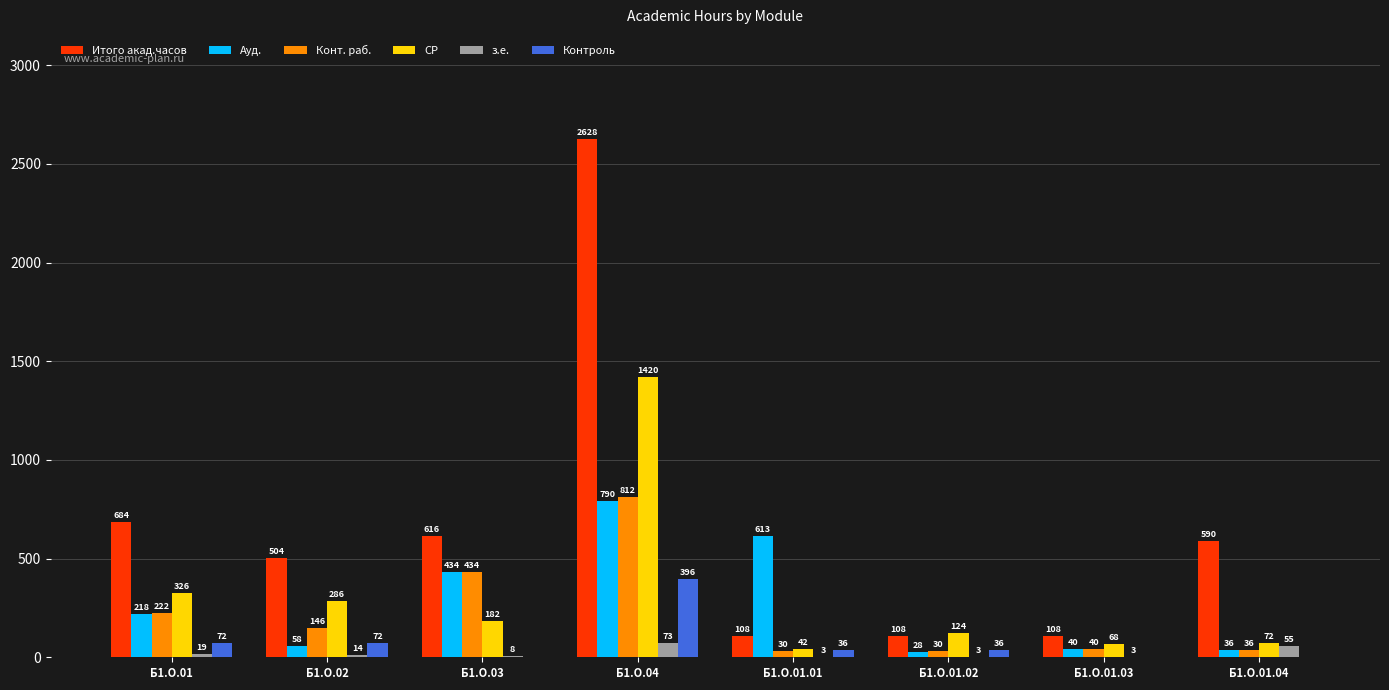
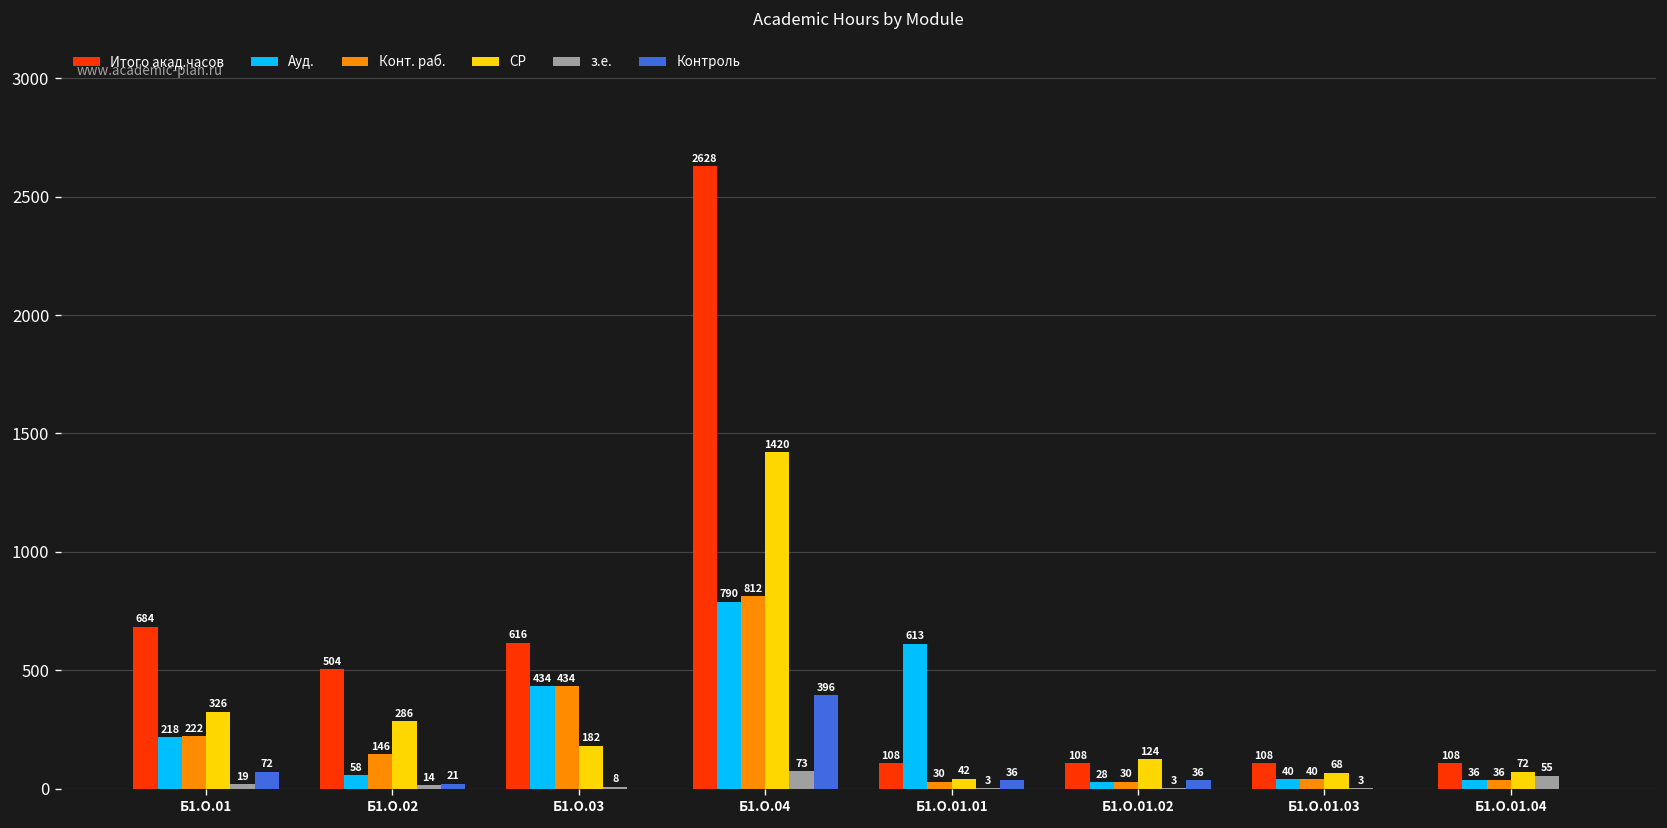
  {
    "Итого акад.часов": {
      "Б1.О.01": 684,
      "Б1.О.02": 504,
      "Б1.О.03": 616,
      "Б1.О.04": 2628,
      "Б1.О.01.01": 108,
      "Б1.О.01.02": 108,
      "Б1.О.01.03": 108,
-     "Б1.О.01.04": 590
+     "Б1.О.01.04": 108
    },
    "Ауд.": {
      "Б1.О.01": 218,
      "Б1.О.02": 58,
      "Б1.О.03": 434,
      "Б1.О.04": 790,
      "Б1.О.01.01": 613,
      "Б1.О.01.02": 28,
      "Б1.О.01.03": 40,
      "Б1.О.01.04": 36
    },
    "Конт. раб.": {
      "Б1.О.01": 222,
      "Б1.О.02": 146,
      "Б1.О.03": 434,
      "Б1.О.04": 812,
      "Б1.О.01.01": 30,
      "Б1.О.01.02": 30,
      "Б1.О.01.03": 40,
      "Б1.О.01.04": 36
    },
    "СР": {
      "Б1.О.01": 326,
      "Б1.О.02": 286,
      "Б1.О.03": 182,
      "Б1.О.04": 1420,
      "Б1.О.01.01": 42,
      "Б1.О.01.02": 124,
      "Б1.О.01.03": 68,
      "Б1.О.01.04": 72
    },
    "з.е.": {
      "Б1.О.01": 19,
      "Б1.О.02": 14,
      "Б1.О.03": 8,
      "Б1.О.04": 73,
      "Б1.О.01.01": 3,
      "Б1.О.01.02": 3,
      "Б1.О.01.03": 3,
      "Б1.О.01.04": 55
    },
    "Контроль": {
      "Б1.О.01": 72,
-     "Б1.О.02": 72,
+     "Б1.О.02": 21,
      "Б1.О.04": 396,
      "Б1.О.01.01": 36,
      "Б1.О.01.02": 36
    }
  }
